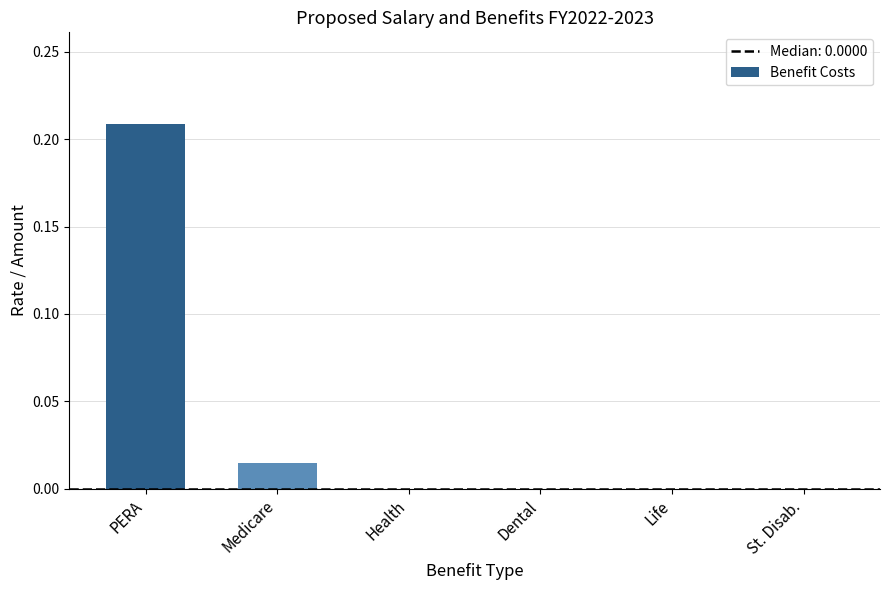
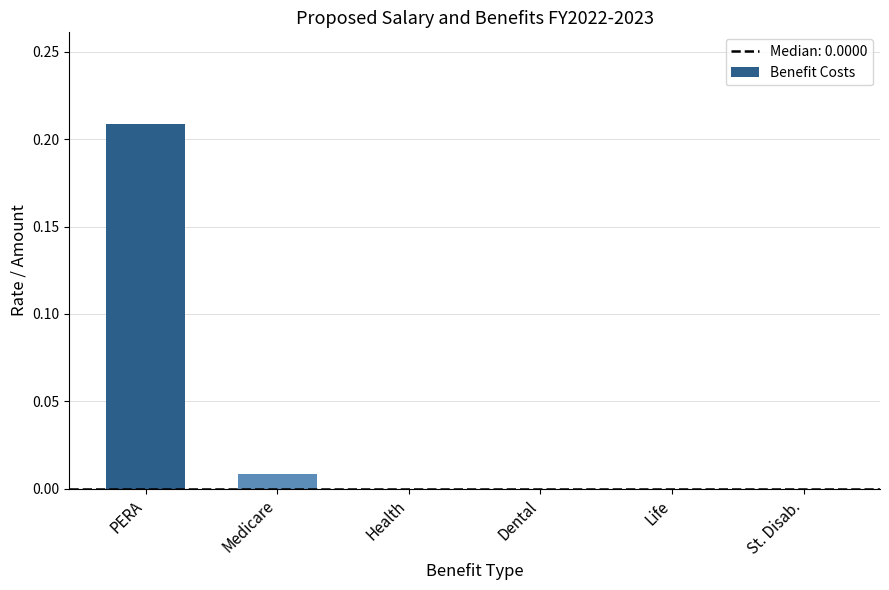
  {
    "PERA": 0.209,
-   "Medicare": 0.015,
+   "Medicare": 0.008,
    "Health": 0.000,
    "Dental": 0.000,
    "Life": 0.000,
    "St. Disab.": 0.000
  }
